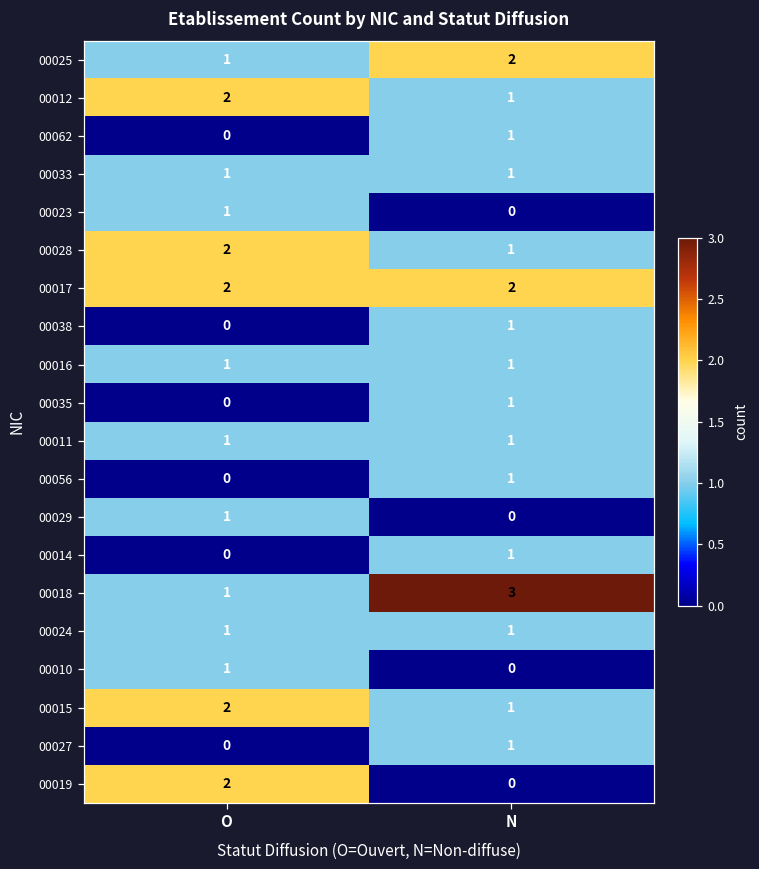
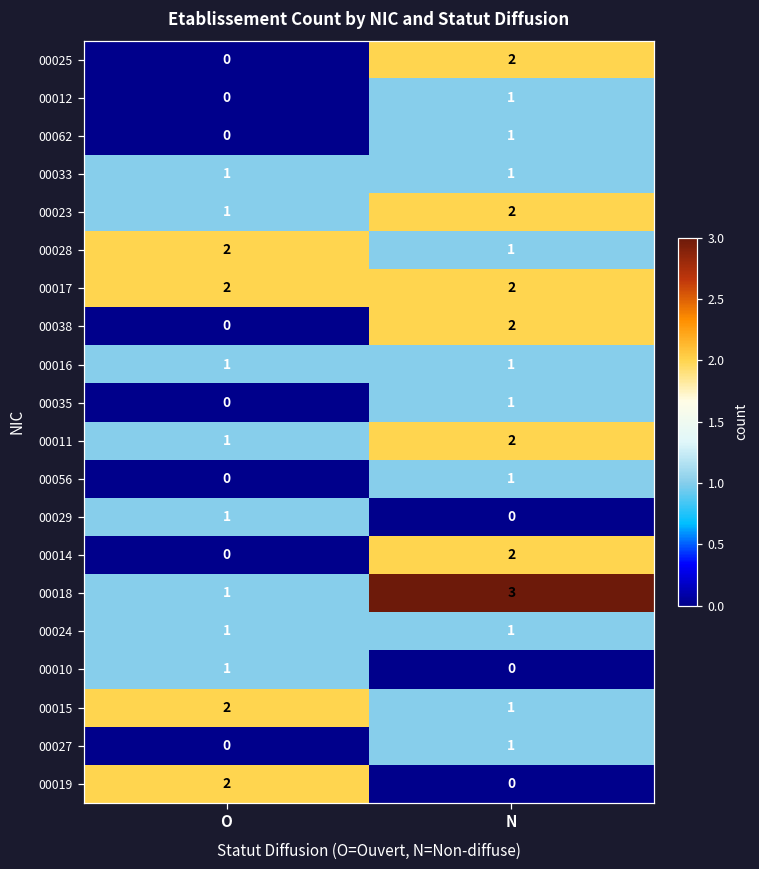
  {
    "00025": {
-     "O": 1,
+     "O": 0,
      "N": 2
    },
    "00012": {
-     "O": 2,
+     "O": 0,
      "N": 1
    },
    "00062": {
      "O": 0,
      "N": 1
    },
    "00033": {
      "O": 1,
      "N": 1
    },
    "00023": {
      "O": 1,
-     "N": 0
+     "N": 2
    },
    "00028": {
      "O": 2,
      "N": 1
    },
    "00017": {
      "O": 2,
      "N": 2
    },
    "00038": {
      "O": 0,
-     "N": 1
+     "N": 2
    },
    "00016": {
      "O": 1,
      "N": 1
    },
    "00035": {
      "O": 0,
      "N": 1
    },
    "00011": {
      "O": 1,
-     "N": 1
+     "N": 2
    },
    "00056": {
      "O": 0,
      "N": 1
    },
    "00029": {
      "O": 1,
      "N": 0
    },
    "00014": {
      "O": 0,
-     "N": 1
+     "N": 2
    },
    "00018": {
      "O": 1,
      "N": 3
    },
    "00024": {
      "O": 1,
      "N": 1
    },
    "00010": {
      "O": 1,
      "N": 0
    },
    "00015": {
      "O": 2,
      "N": 1
    },
    "00027": {
      "O": 0,
      "N": 1
    },
    "00019": {
      "O": 2,
      "N": 0
    }
  }
